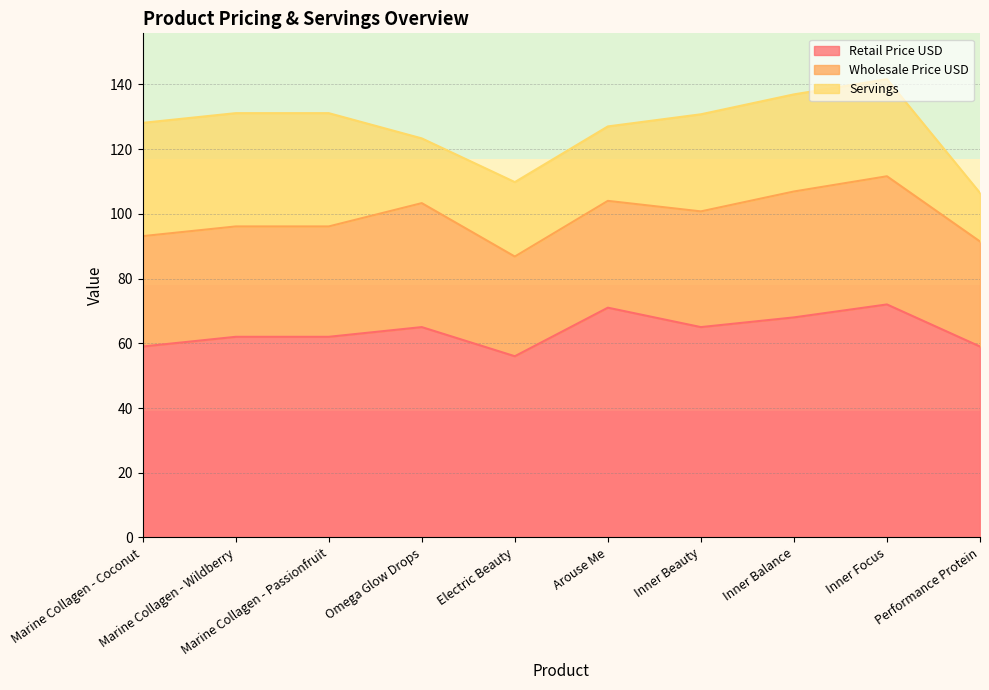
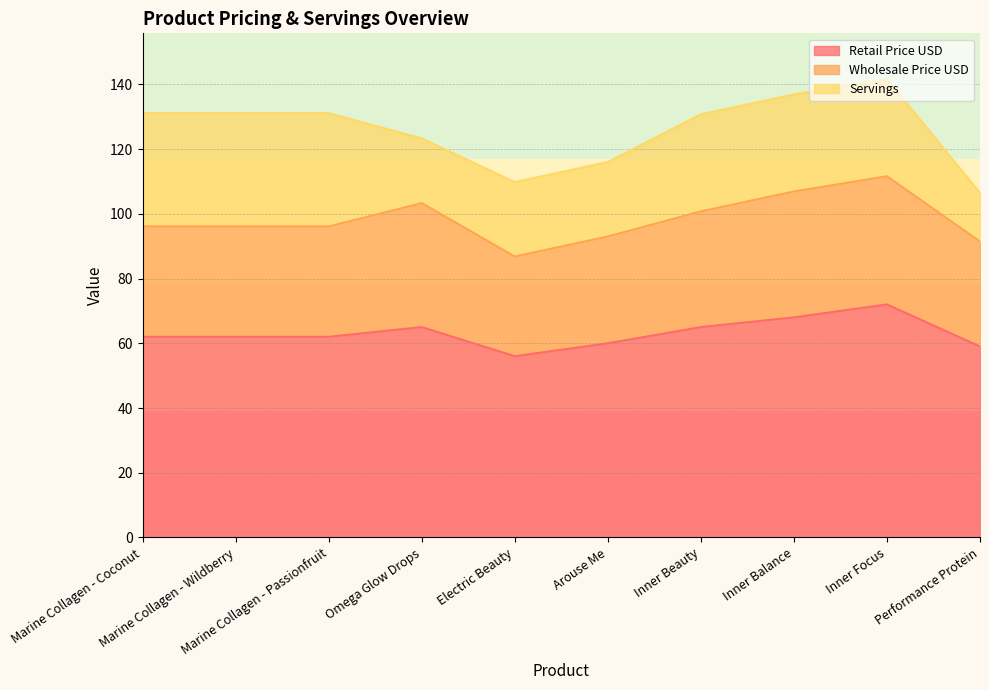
  {
    "Retail Price USD": {
-     "Marine Collagen - Coconut": 59,
+     "Marine Collagen - Coconut": 62,
      "Marine Collagen - Wildberry": 62,
      "Marine Collagen - Passionfruit": 62,
      "Omega Glow Drops": 65,
      "Electric Beauty": 56,
-     "Arouse Me": 71,
+     "Arouse Me": 60,
      "Inner Beauty": 65,
      "Inner Balance": 68,
      "Inner Focus": 72,
      "Performance Protein": 59
    }
  }
